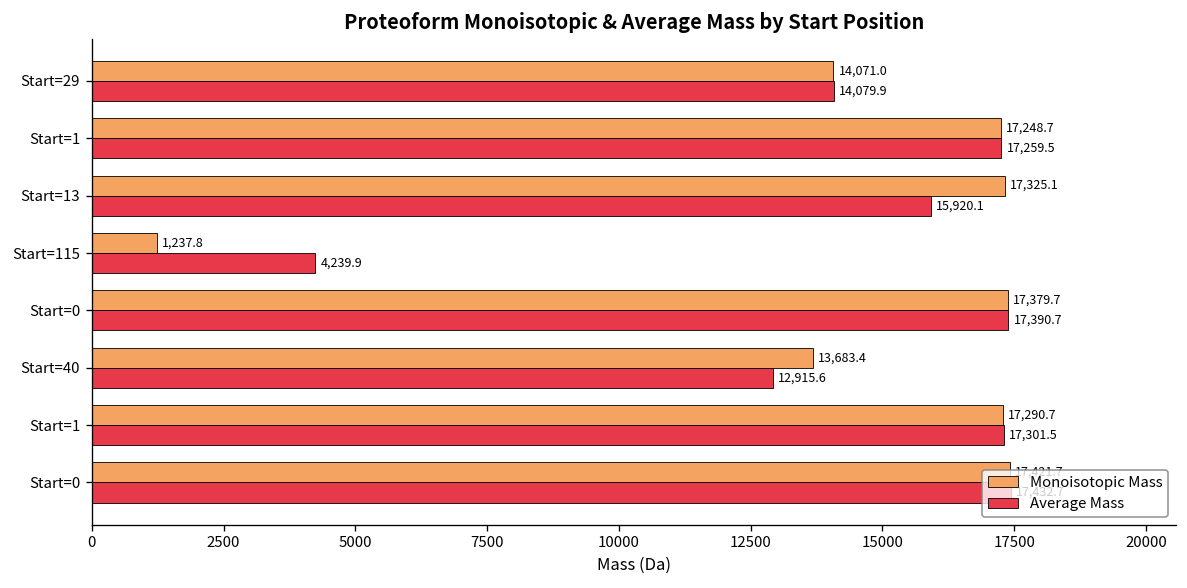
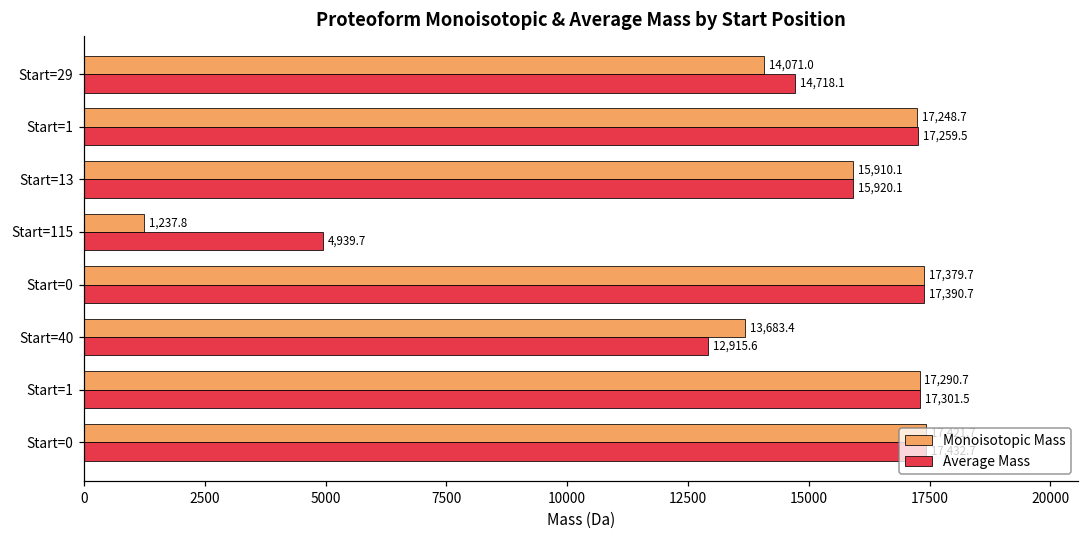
  {
    "Monoisotopic Mass": {
      "Start=29": "14,071.0",
-     "Start=13": "17,325.1",
+     "Start=13": "15,910.1",
      "Start=115": "1,237.8",
      "Start=40": "13,683.4"
    },
    "Average Mass": {
-     "Start=29": "14,079.9",
+     "Start=29": "14,718.1",
      "Start=13": "15,920.1",
-     "Start=115": "4,239.9",
+     "Start=115": "4,939.7",
      "Start=40": "12,915.6"
    }
  }
